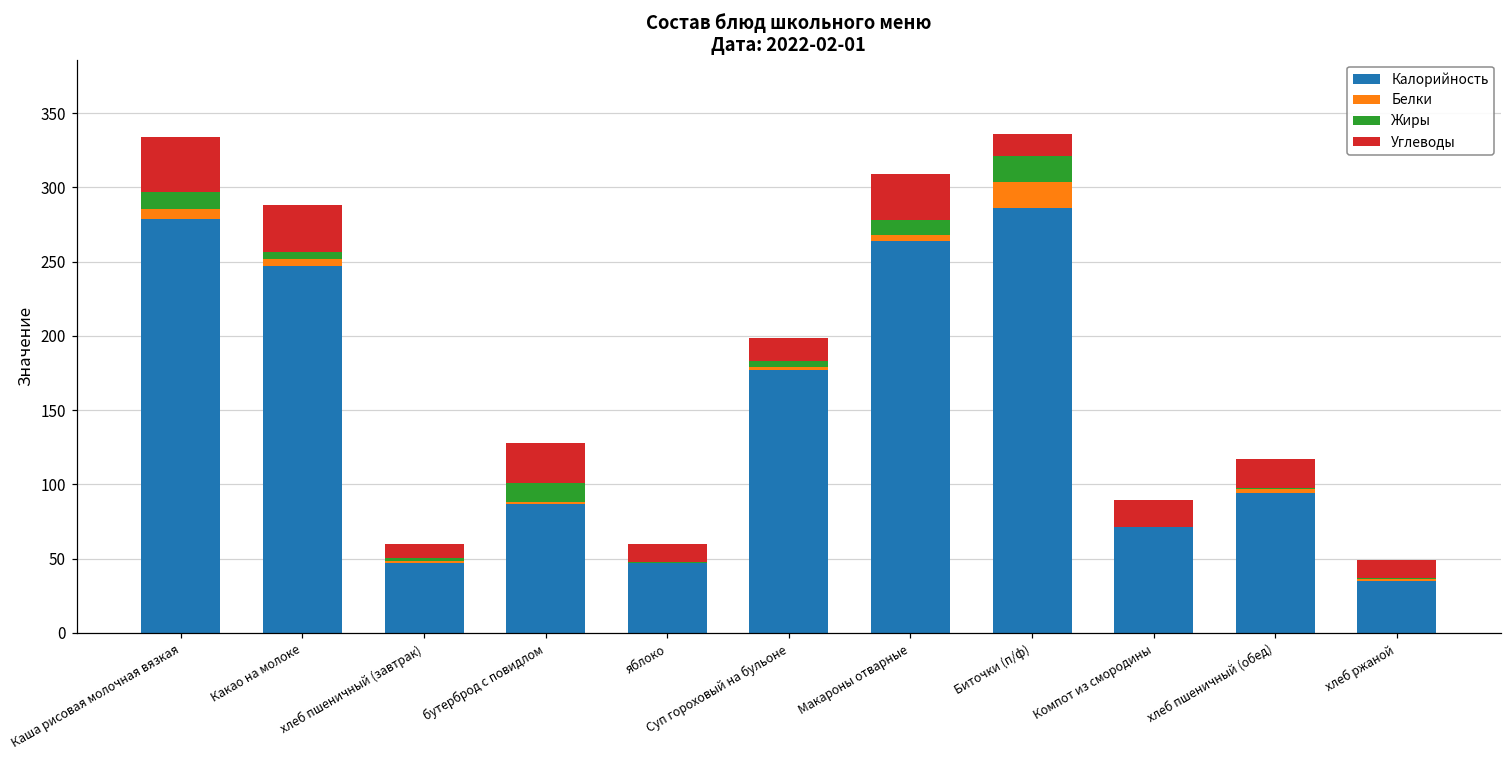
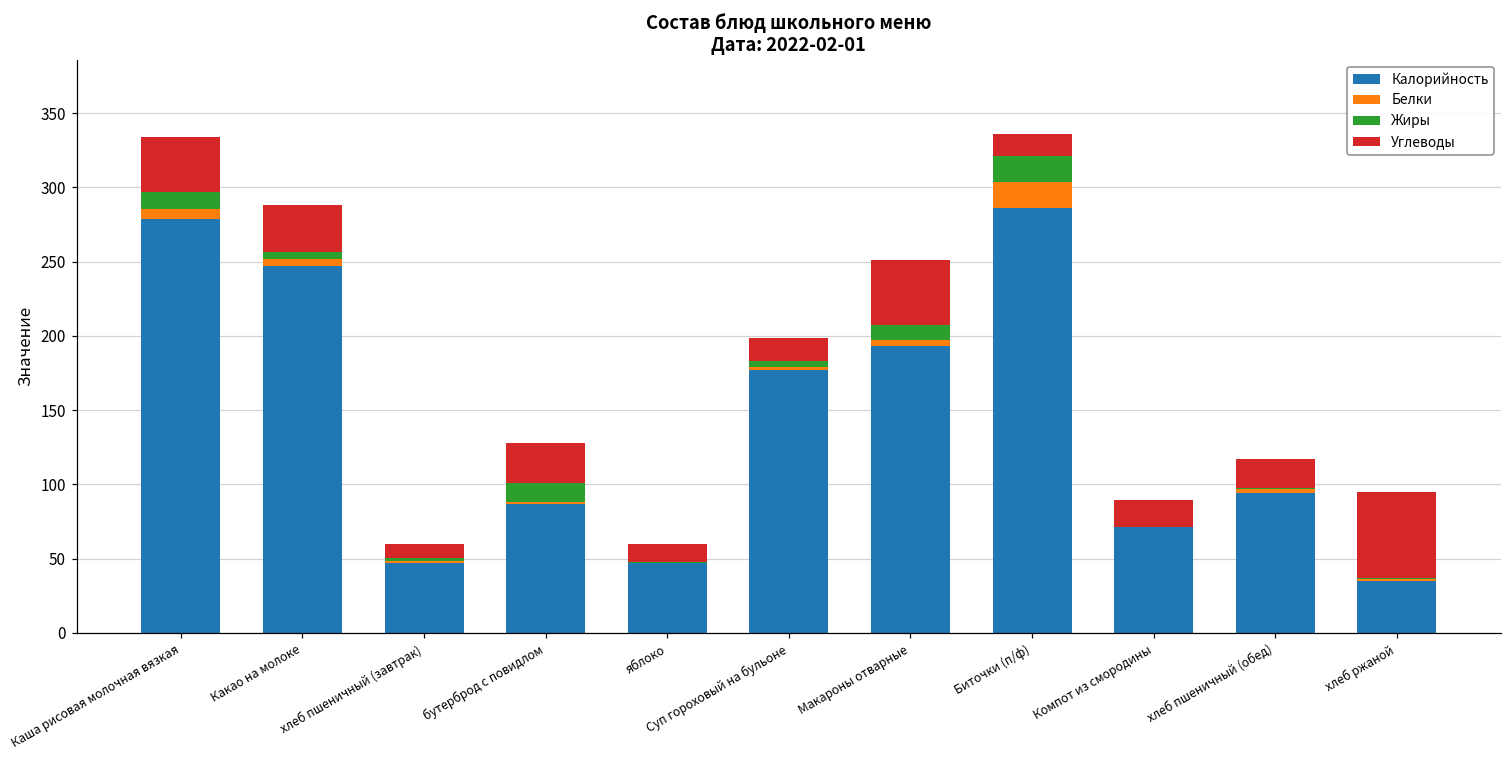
  {
    "Калорийность": {
      "Каша рисовая молочная вязкая": 279,
      "Какао на молоке": 247,
      "хлеб пшеничный (завтрак)": 47,
      "бутерброд с повидлом": 87,
      "яблоко": 47,
      "Суп гороховый на бульоне": 177,
-     "Макароны отварные": 264,
+     "Макароны отварные": 193,
      "Биточки (п/ф)": 286,
      "Компот из смородины": 71,
      "хлеб пшеничный (обед)": 94,
      "хлеб ржаной": 35
    },
    "Белки": {
      "Каша рисовая молочная вязкая": 6,
      "Какао на молоке": 5,
      "Суп гороховый на бульоне": 2,
      "Макароны отварные": 4,
      "Биточки (п/ф)": 18,
      "хлеб пшеничный (обед)": 3
    },
    "Жиры": {
      "Каша рисовая молочная вязкая": 12,
      "Какао на молоке": 4,
      "бутерброд с повидлом": 13,
      "Суп гороховый на бульоне": 4,
      "Макароны отварные": 10,
      "Биточки (п/ф)": 18
    },
    "Углеводы": {
      "Каша рисовая молочная вязкая": 37,
      "Какао на молоке": 32,
      "хлеб пшеничный (завтрак)": 10,
      "бутерброд с повидлом": 27,
      "яблоко": 12,
      "Суп гороховый на бульоне": 15,
-     "Макароны отварные": 31,
+     "Макароны отварные": 44,
      "Биточки (п/ф)": 14,
      "Компот из смородины": 18,
      "хлеб пшеничный (обед)": 20,
-     "хлеб ржаной": 12
+     "хлеб ржаной": 58
    }
  }
